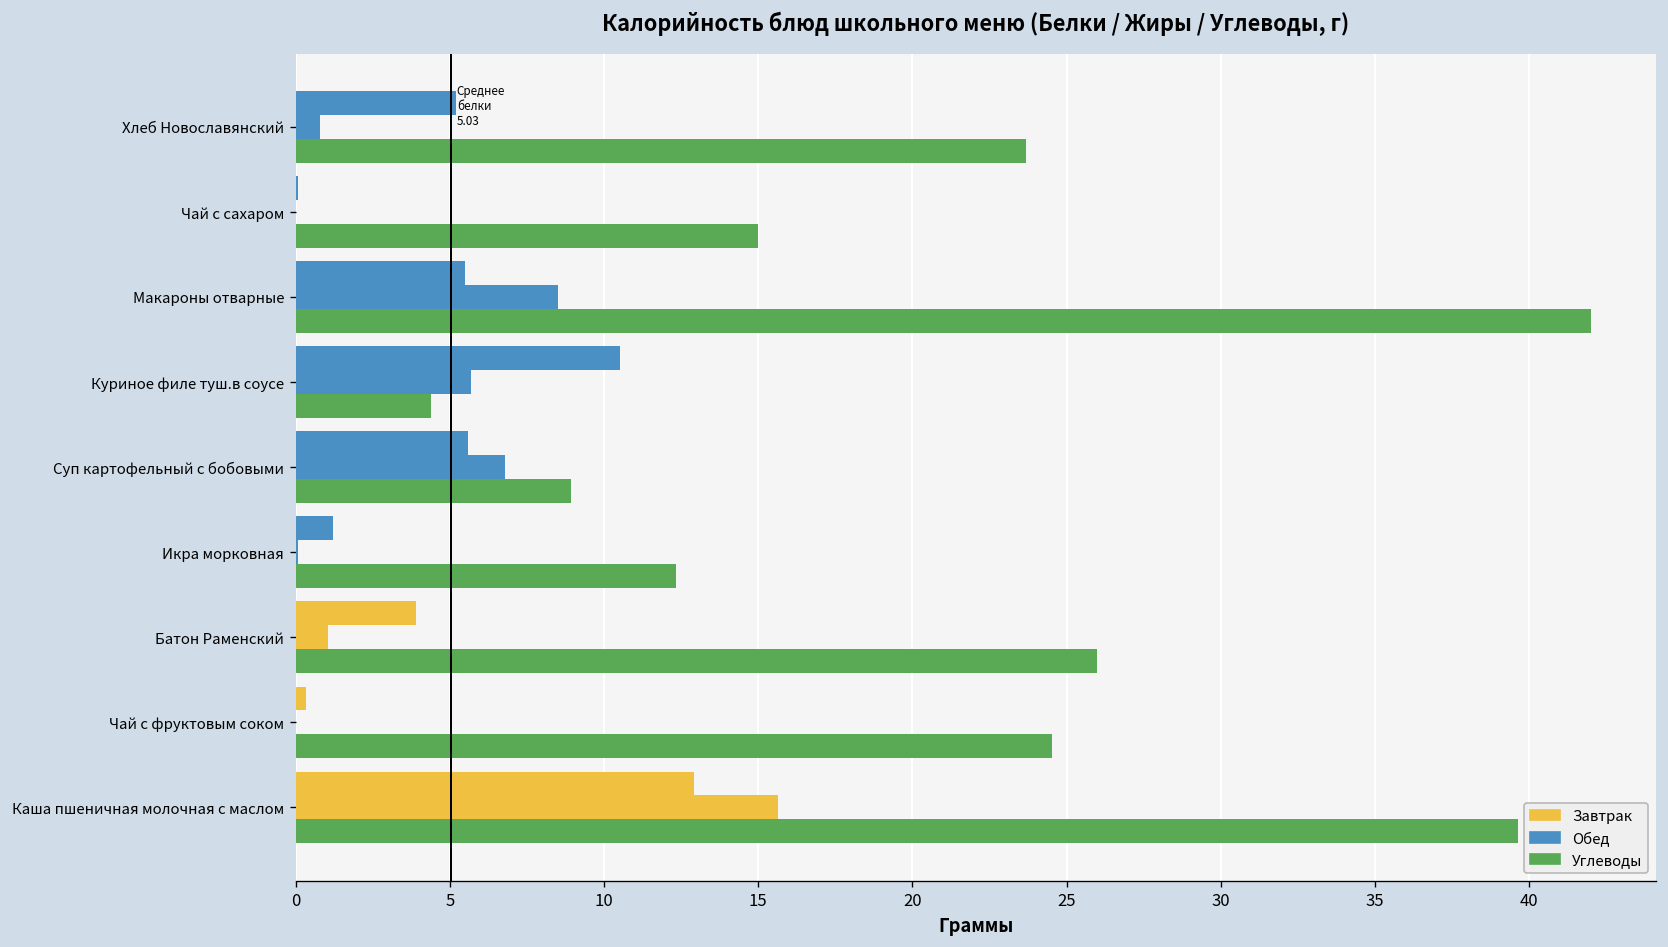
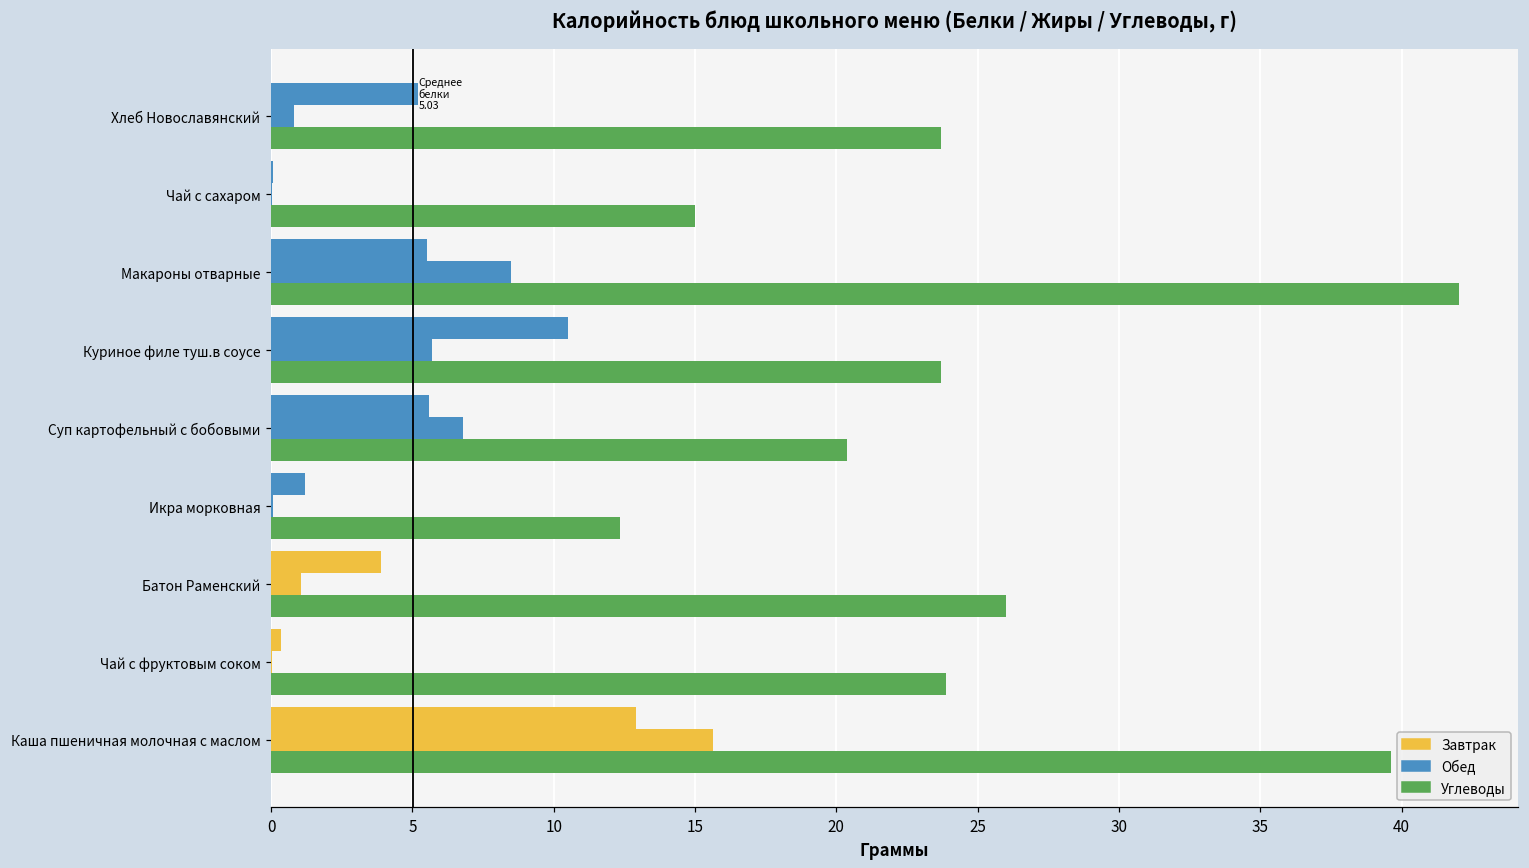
  {
    "Углеводы": {
      "Хлеб Новославянский": 23.7,
      "Чай с сахаром": 15.0,
      "Макароны отварные": 42.0,
-     "Куриное филе туш.в соусе": 4.4,
-     "Суп картофельный с бобовыми": 8.9,
+     "Куриное филе туш.в соусе": 23.7,
+     "Суп картофельный с бобовыми": 20.4,
      "Икра морковная": 12.3,
      "Батон Раменский": 26.0,
-     "Чай с фруктовым соком": 24.5,
+     "Чай с фруктовым соком": 23.9,
      "Каша пшеничная молочная с маслом": 39.6
    }
  }
